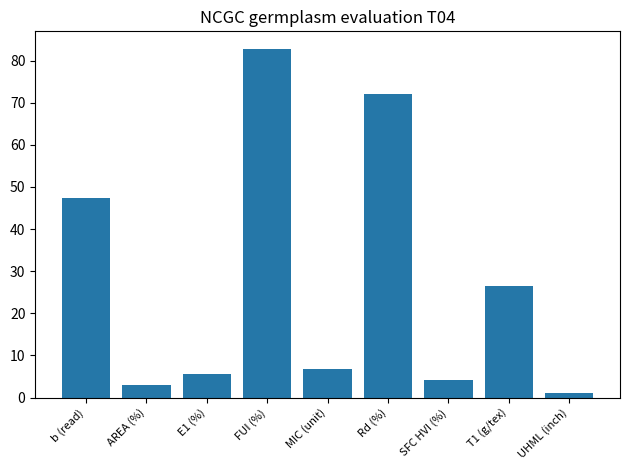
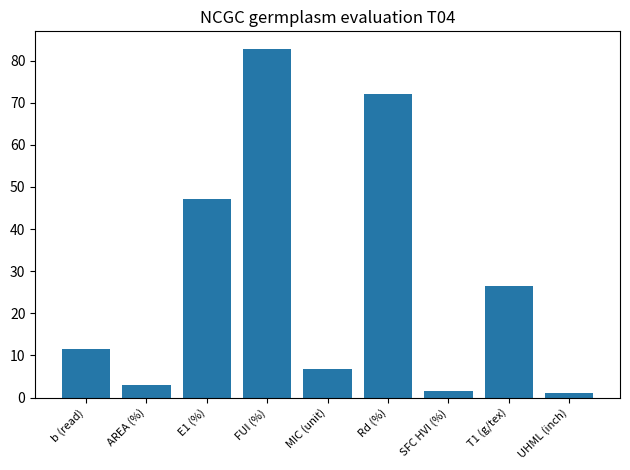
  {
-   "b (read)": 47,
+   "b (read)": 12,
    "AREA (%)": 3,
-   "E1 (%)": 6,
+   "E1 (%)": 47,
    "FUI (%)": 83,
    "MIC (unit)": 7,
    "Rd (%)": 72,
-   "SFC HVI (%)": 4,
+   "SFC HVI (%)": 2,
    "T1 (g/tex)": 27,
    "UHML (inch)": 1
  }
